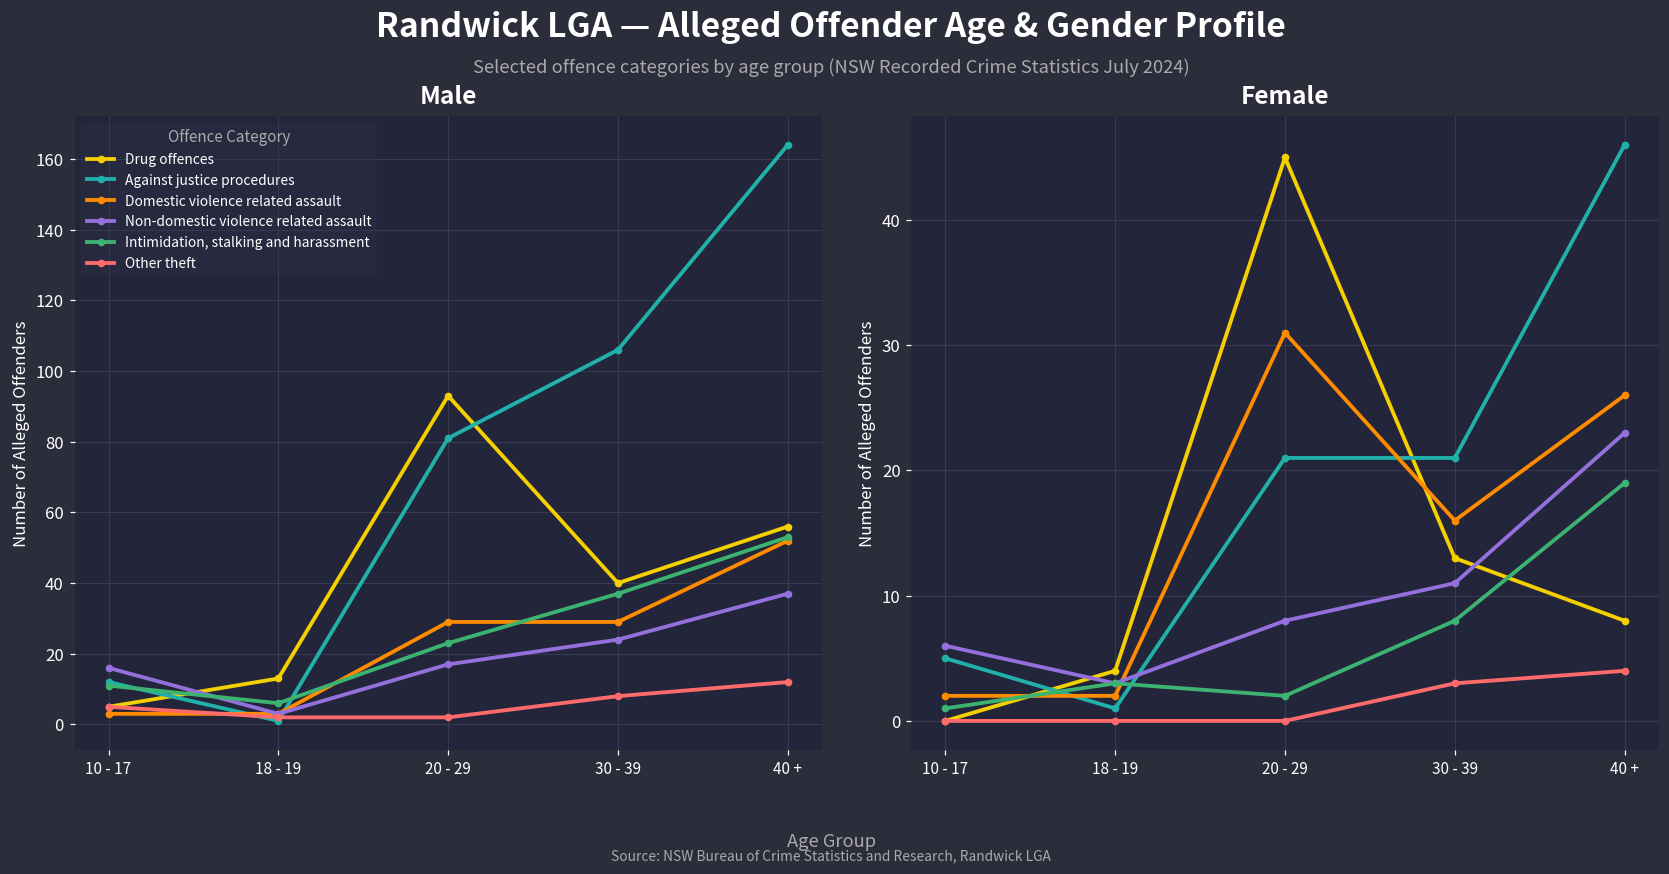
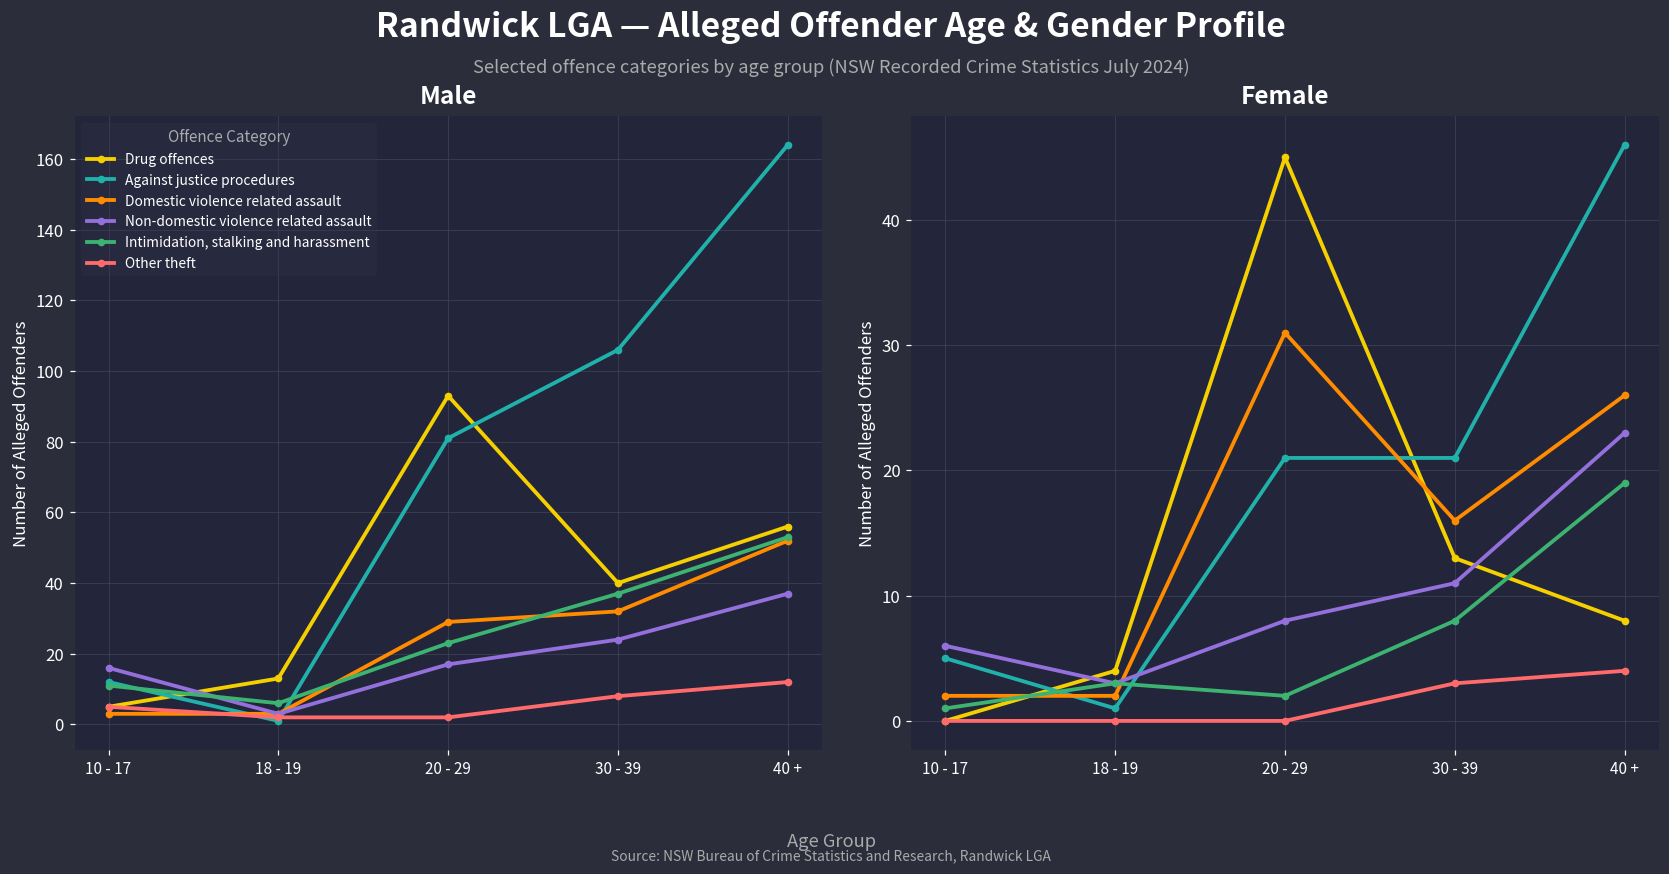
  {
    "Male": {
      "Drug offences": {
        "18 - 19": 13,
        "20 - 29": 93,
        "30 - 39": 40,
        "40 +": 56
      },
      "Against justice procedures": {
        "10 - 17": 12,
        "18 - 19": 1,
        "20 - 29": 81,
        "30 - 39": 106,
        "40 +": 164
      },
      "Domestic violence related assault": {
        "10 - 17": 3,
        "20 - 29": 29,
-       "30 - 39": 29,
+       "30 - 39": 32,
        "40 +": 52
      },
      "Non-domestic violence related assault": {
        "10 - 17": 16,
        "20 - 29": 17,
        "30 - 39": 24,
        "40 +": 37
      },
      "Intimidation, stalking and harassment": {
        "10 - 17": 11,
        "18 - 19": 6,
        "20 - 29": 23,
        "30 - 39": 37,
        "40 +": 53
      },
      "Other theft": {
        "18 - 19": 2,
        "20 - 29": 2,
        "30 - 39": 8,
        "40 +": 12
      }
    },
    "Female": {
      "Drug offences": {
        "18 - 19": 4.0,
        "20 - 29": 45.0,
        "30 - 39": 13.0,
        "40 +": 8.0
      },
      "Against justice procedures": {
        "10 - 17": 5.0,
        "18 - 19": 1.0,
        "20 - 29": 21.0,
        "30 - 39": 21.0,
        "40 +": 46.0
      },
      "Domestic violence related assault": {
        "10 - 17": 2.0,
        "18 - 19": 2.0,
        "20 - 29": 31.0,
        "30 - 39": 16.0,
        "40 +": 26.0
      },
      "Non-domestic violence related assault": {
        "10 - 17": 6.0,
        "20 - 29": 8.0,
        "30 - 39": 11.0,
        "40 +": 23.0
      },
      "Intimidation, stalking and harassment": {
        "10 - 17": 1.0,
        "20 - 29": 2.0,
        "30 - 39": 8.0,
        "40 +": 19.0
      },
      "Other theft": {
        "18 - 19": 0.0,
        "20 - 29": 0.0,
        "30 - 39": 3.0,
        "40 +": 4.0
      }
    }
  }
